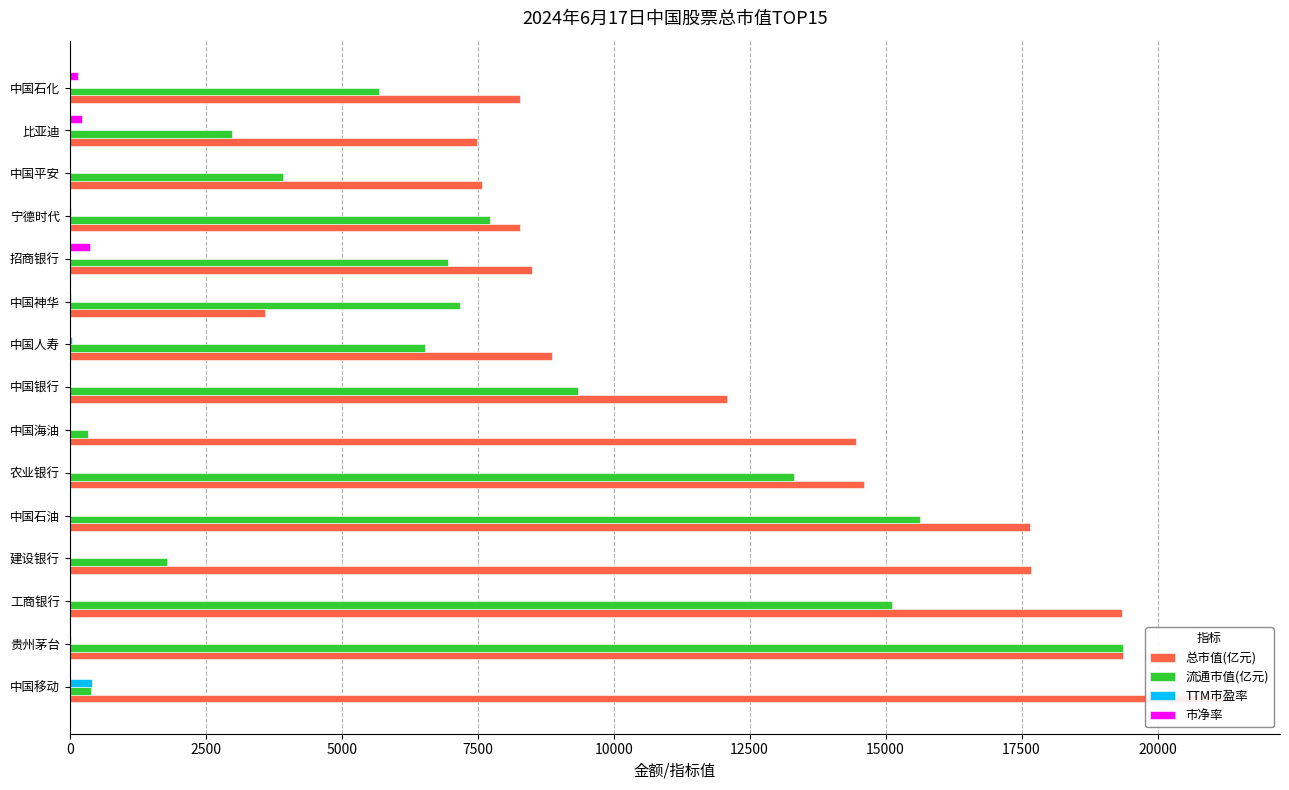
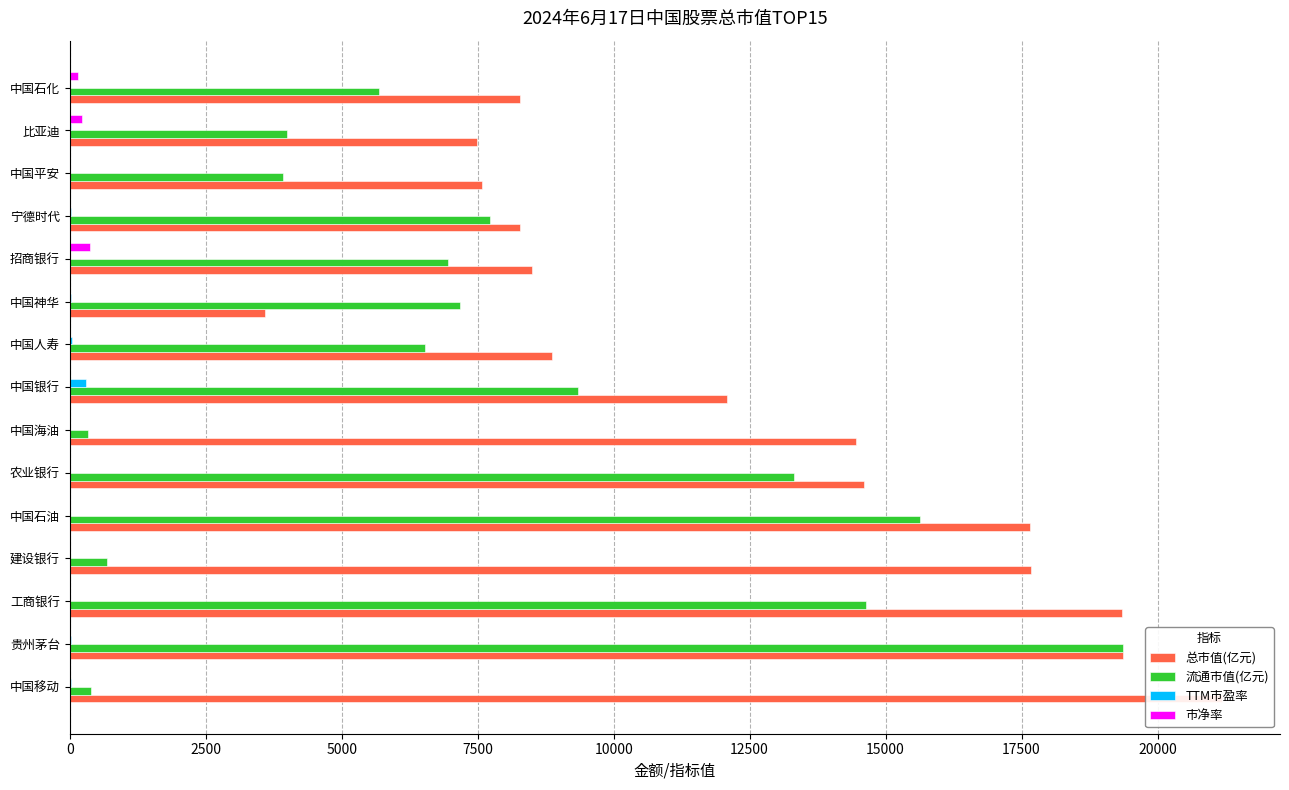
  {
    "总市值(亿元)": {
      "中国石化": 8300,
      "比亚迪": 7500,
      "中国平安": 7600,
      "宁德时代": 8300,
      "招商银行": 8500,
      "中国神华": 3600,
      "中国人寿": 8900,
      "中国银行": 12100,
      "中国海油": 14500,
      "农业银行": 14600,
      "中国石油": 17700,
      "建设银行": 17700,
      "工商银行": 19400,
      "贵州茅台": 19400
    },
    "流通市值(亿元)": {
      "中国石化": 5700,
-     "比亚迪": 3000,
+     "比亚迪": 4000,
      "中国平安": 3900,
      "宁德时代": 7700,
      "招商银行": 7000,
      "中国神华": 7200,
      "中国人寿": 6500,
      "中国银行": 9300,
      "中国海油": 300,
      "农业银行": 13300,
      "中国石油": 15600,
-     "建设银行": 1800,
-     "工商银行": 15100,
+     "建设银行": 700,
+     "工商银行": 14600,
      "贵州茅台": 19400,
      "中国移动": 400
    },
    "TTM市盈率": {
      "中国人寿": 0,
-     "中国银行": 0,
-     "中国移动": 400
+     "中国银行": 300,
+     "中国移动": 0
    },
    "市净率": {
      "中国石化": 200,
      "比亚迪": 200,
      "招商银行": 400
    }
  }
